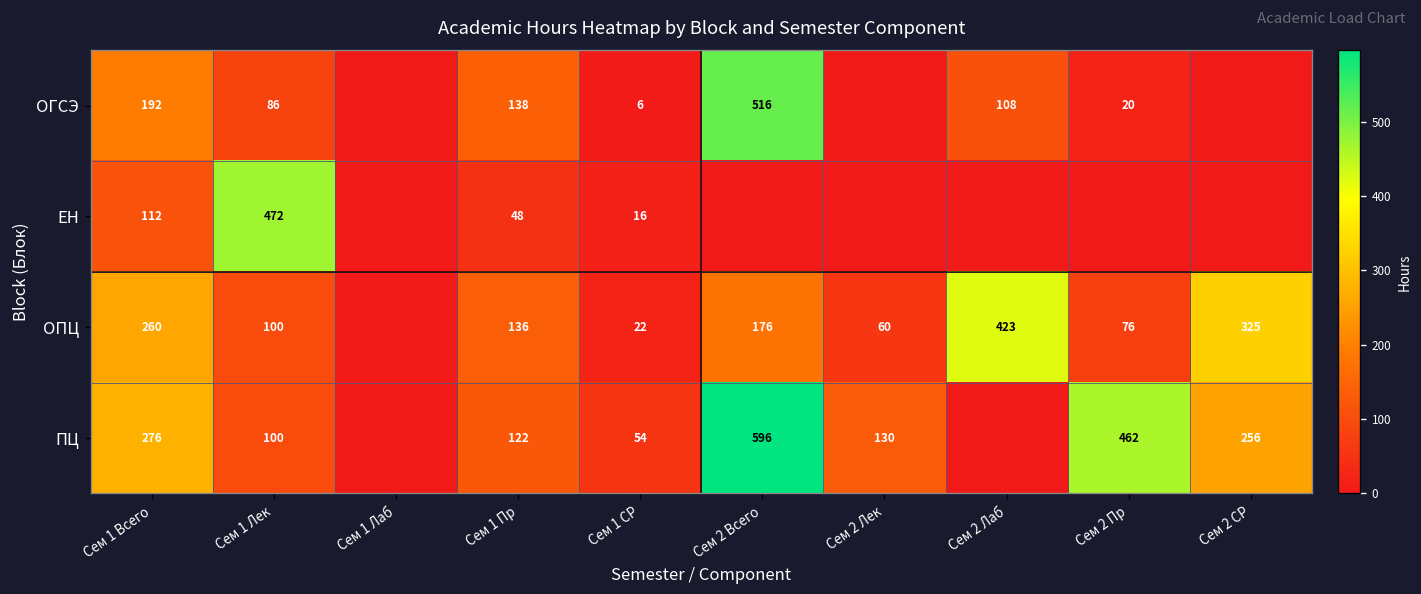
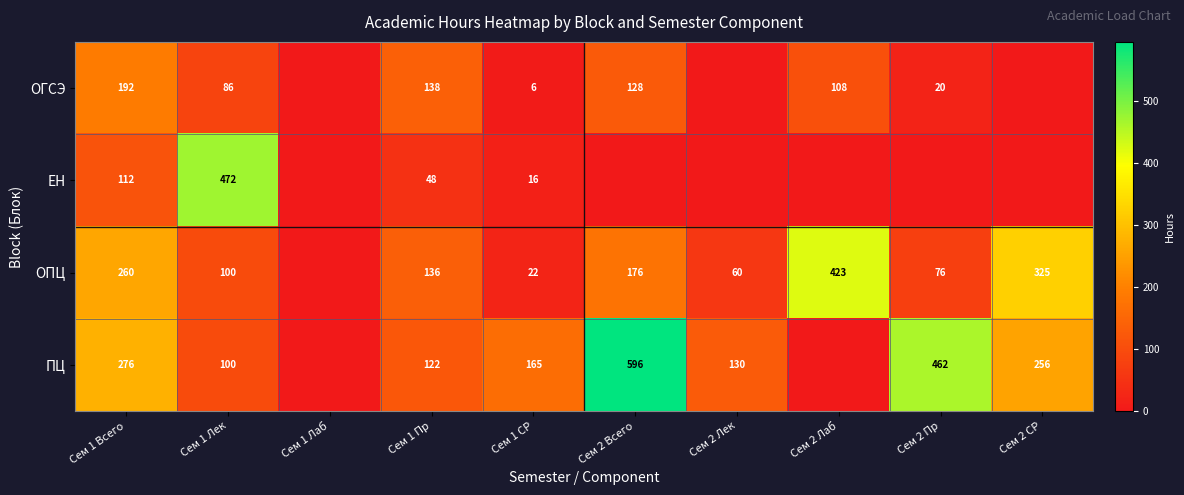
  {
    "ОГСЭ": {
      "Сем 1 Всего": 192,
      "Сем 1 Лек": 86,
      "Сем 1 Пр": 138,
      "Сем 1 СР": 6,
-     "Сем 2 Всего": 516,
+     "Сем 2 Всего": 128,
      "Сем 2 Лаб": 108,
      "Сем 2 Пр": 20
    },
    "ЕН": {
      "Сем 1 Всего": 112,
      "Сем 1 Лек": 472,
      "Сем 1 Пр": 48,
      "Сем 1 СР": 16
    },
    "ОПЦ": {
      "Сем 1 Всего": 260,
      "Сем 1 Лек": 100,
      "Сем 1 Пр": 136,
      "Сем 1 СР": 22,
      "Сем 2 Всего": 176,
      "Сем 2 Лек": 60,
      "Сем 2 Лаб": 423,
      "Сем 2 Пр": 76,
      "Сем 2 СР": 325
    },
    "ПЦ": {
      "Сем 1 Всего": 276,
      "Сем 1 Лек": 100,
      "Сем 1 Пр": 122,
-     "Сем 1 СР": 54,
+     "Сем 1 СР": 165,
      "Сем 2 Всего": 596,
      "Сем 2 Лек": 130,
      "Сем 2 Пр": 462,
      "Сем 2 СР": 256
    }
  }
